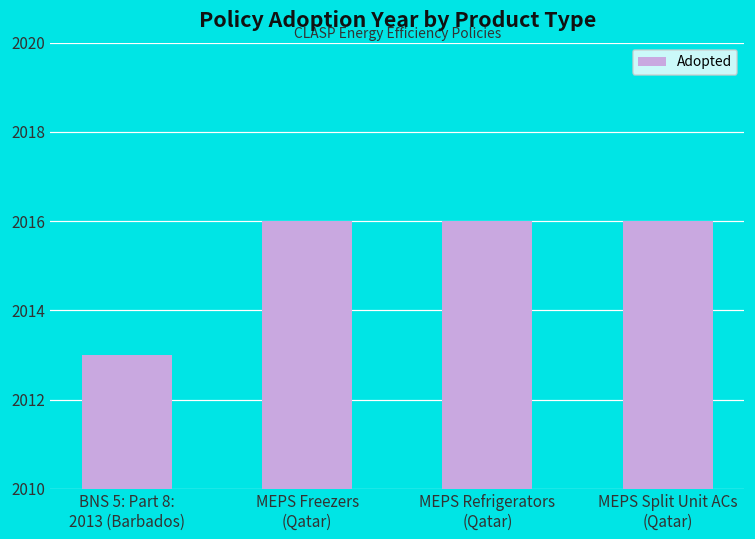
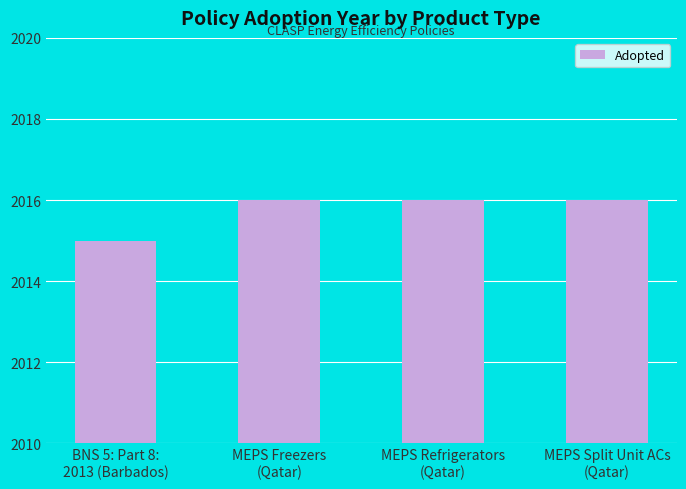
  {
-   "BNS 5: Part 8: 2013 (Barbados)": 2013,
+   "BNS 5: Part 8: 2013 (Barbados)": 2015,
    "MEPS Freezers (Qatar)": 2016,
    "MEPS Refrigerators (Qatar)": 2016,
    "MEPS Split Unit ACs (Qatar)": 2016
  }
